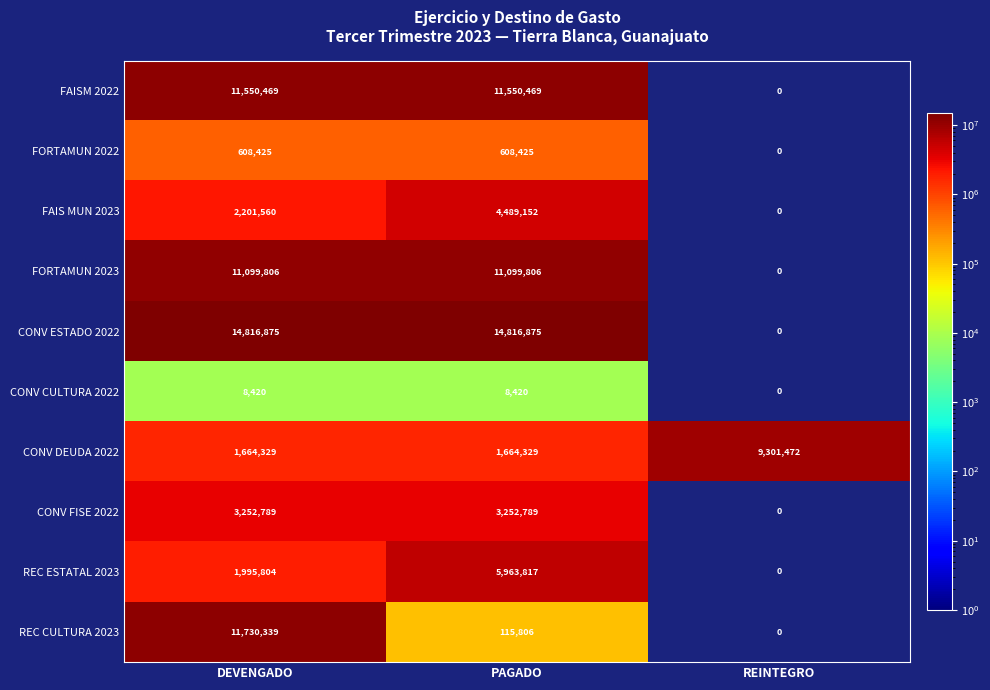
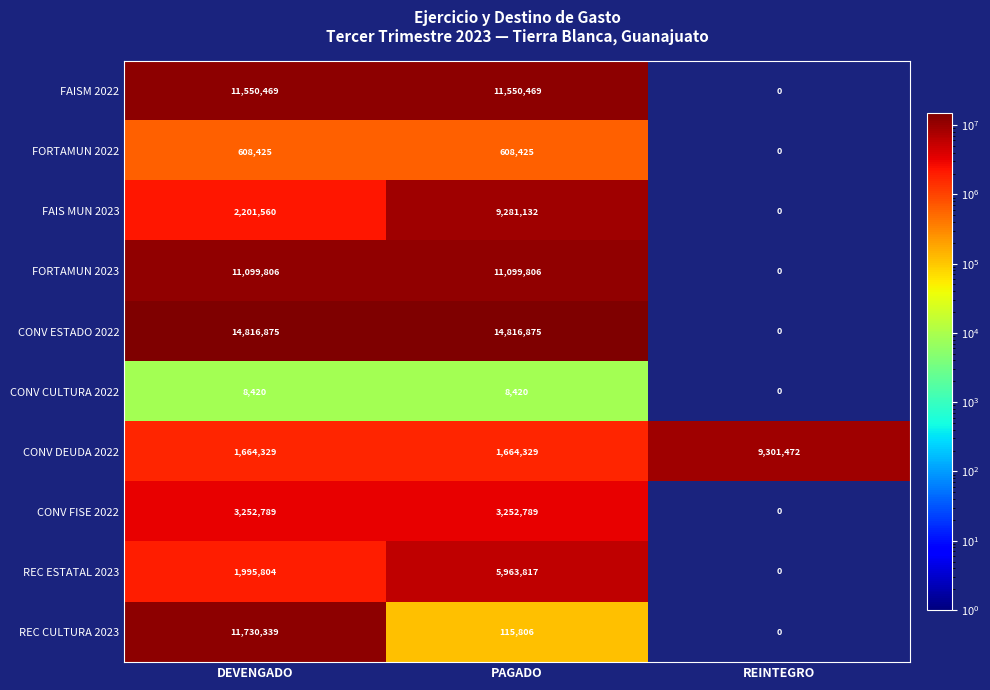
  {
    "FAISM 2022": {
      "DEVENGADO": "11,550,469",
      "PAGADO": "11,550,469",
      "REINTEGRO": "0"
    },
    "FORTAMUN 2022": {
      "DEVENGADO": "608,425",
      "PAGADO": "608,425",
      "REINTEGRO": "0"
    },
    "FAIS MUN 2023": {
      "DEVENGADO": "2,201,560",
-     "PAGADO": "4,489,152",
+     "PAGADO": "9,281,132",
      "REINTEGRO": "0"
    },
    "FORTAMUN 2023": {
      "DEVENGADO": "11,099,806",
      "PAGADO": "11,099,806",
      "REINTEGRO": "0"
    },
    "CONV ESTADO 2022": {
      "DEVENGADO": "14,816,875",
      "PAGADO": "14,816,875",
      "REINTEGRO": "0"
    },
    "CONV CULTURA 2022": {
      "DEVENGADO": "8,420",
      "PAGADO": "8,420",
      "REINTEGRO": "0"
    },
    "CONV DEUDA 2022": {
      "DEVENGADO": "1,664,329",
      "PAGADO": "1,664,329",
      "REINTEGRO": "9,301,472"
    },
    "CONV FISE 2022": {
      "DEVENGADO": "3,252,789",
      "PAGADO": "3,252,789",
      "REINTEGRO": "0"
    },
    "REC ESTATAL 2023": {
      "DEVENGADO": "1,995,804",
      "PAGADO": "5,963,817",
      "REINTEGRO": "0"
    },
    "REC CULTURA 2023": {
      "DEVENGADO": "11,730,339",
      "PAGADO": "115,806",
      "REINTEGRO": "0"
    }
  }
